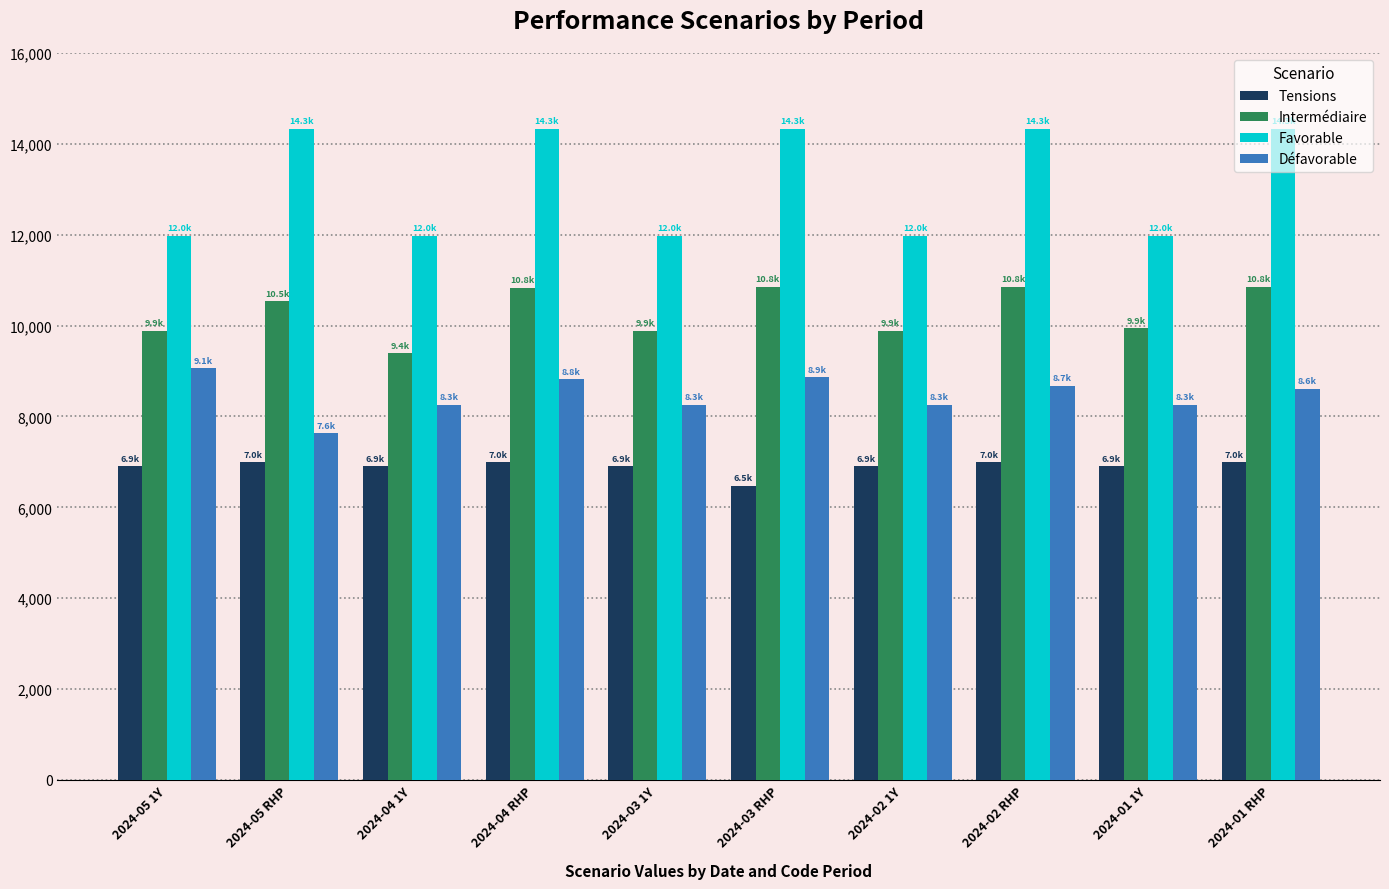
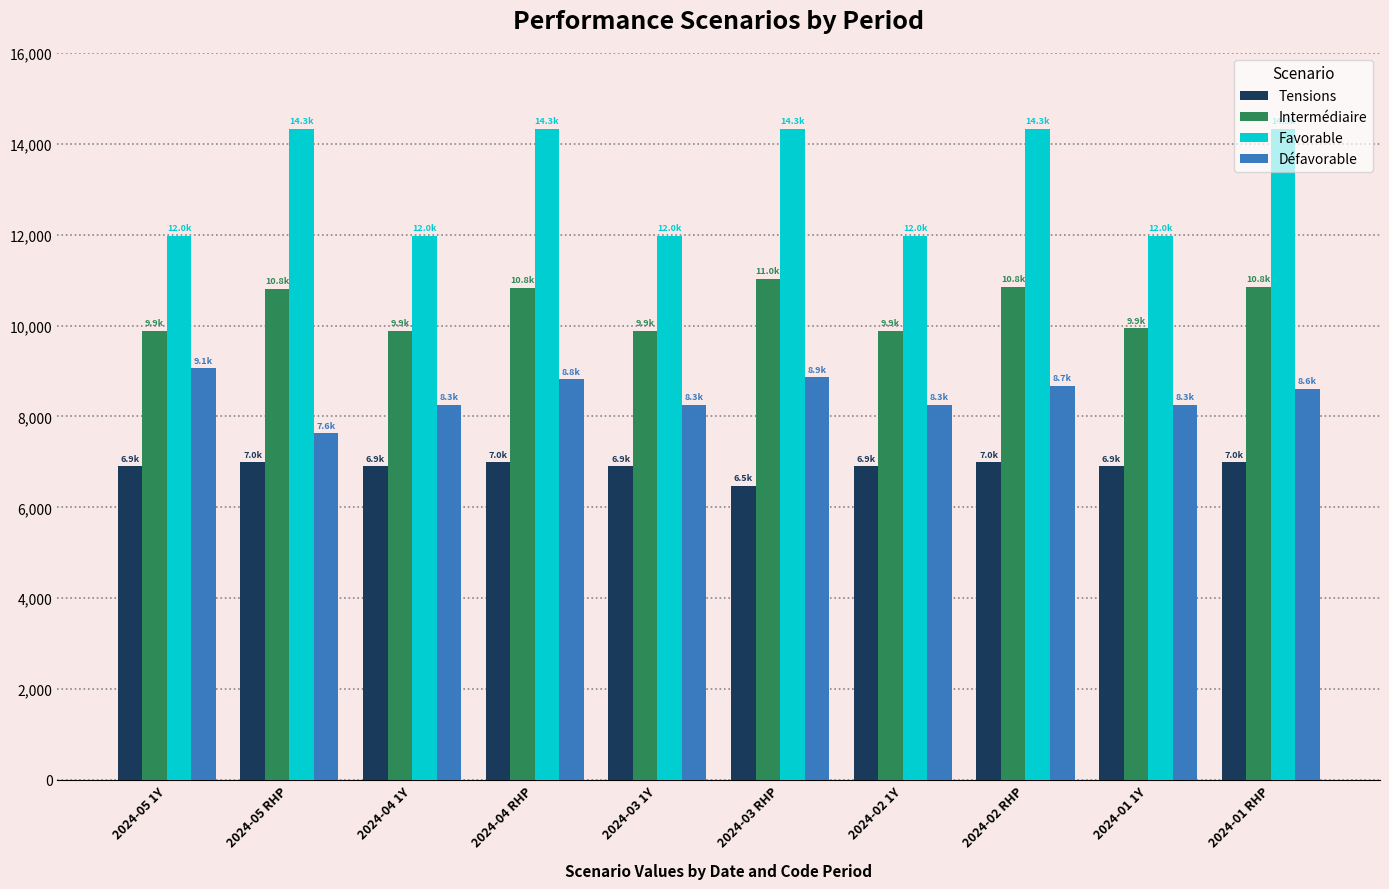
  {
    "Tensions": {
      "2024-05 1Y": "6.9k",
      "2024-05 RHP": "7.0k",
      "2024-04 1Y": "6.9k",
      "2024-04 RHP": "7.0k",
      "2024-03 1Y": "6.9k",
      "2024-03 RHP": "6.5k",
      "2024-02 1Y": "6.9k",
      "2024-02 RHP": "7.0k",
      "2024-01 1Y": "6.9k",
      "2024-01 RHP": "7.0k"
    },
    "Intermédiaire": {
      "2024-05 1Y": "9.9k",
-     "2024-05 RHP": "10.5k",
-     "2024-04 1Y": "9.4k",
+     "2024-05 RHP": "10.8k",
+     "2024-04 1Y": "9.9k",
      "2024-04 RHP": "10.8k",
      "2024-03 1Y": "9.9k",
-     "2024-03 RHP": "10.8k",
+     "2024-03 RHP": "11.0k",
      "2024-02 1Y": "9.9k",
      "2024-02 RHP": "10.8k",
      "2024-01 1Y": "9.9k",
      "2024-01 RHP": "10.8k"
    },
    "Favorable": {
      "2024-05 1Y": "12.0k",
      "2024-05 RHP": "14.3k",
      "2024-04 1Y": "12.0k",
      "2024-04 RHP": "14.3k",
      "2024-03 1Y": "12.0k",
      "2024-03 RHP": "14.3k",
      "2024-02 1Y": "12.0k",
      "2024-02 RHP": "14.3k",
      "2024-01 1Y": "12.0k"
    },
    "Défavorable": {
      "2024-05 1Y": "9.1k",
      "2024-05 RHP": "7.6k",
      "2024-04 1Y": "8.3k",
      "2024-04 RHP": "8.8k",
      "2024-03 1Y": "8.3k",
      "2024-03 RHP": "8.9k",
      "2024-02 1Y": "8.3k",
      "2024-02 RHP": "8.7k",
      "2024-01 1Y": "8.3k",
      "2024-01 RHP": "8.6k"
    }
  }
